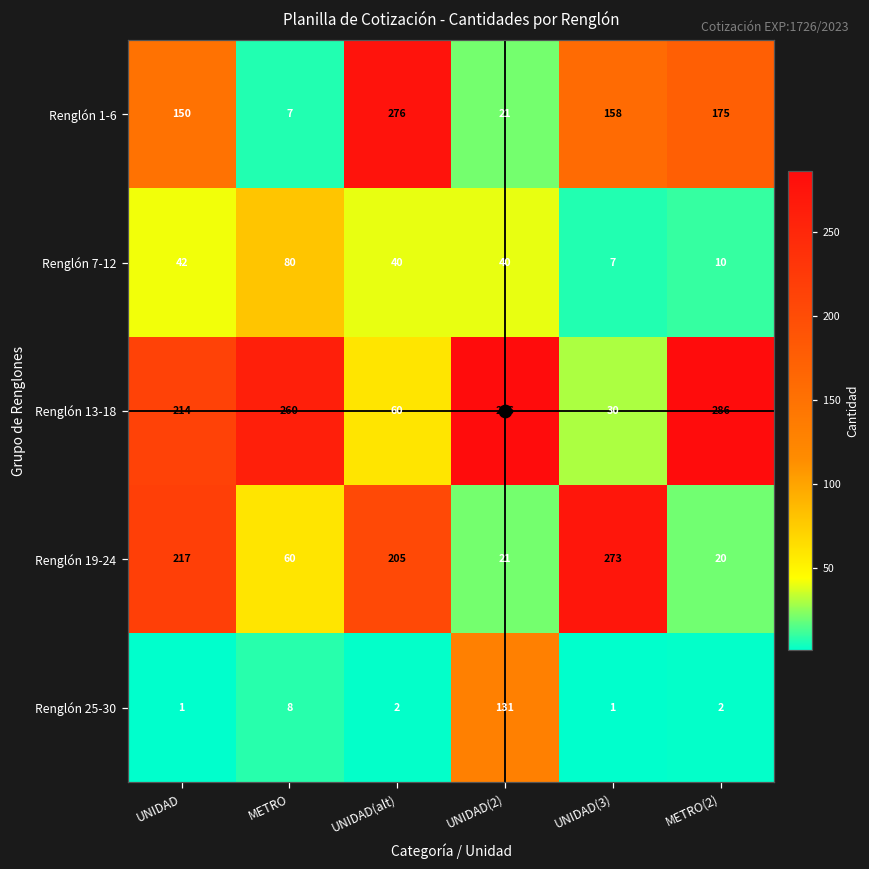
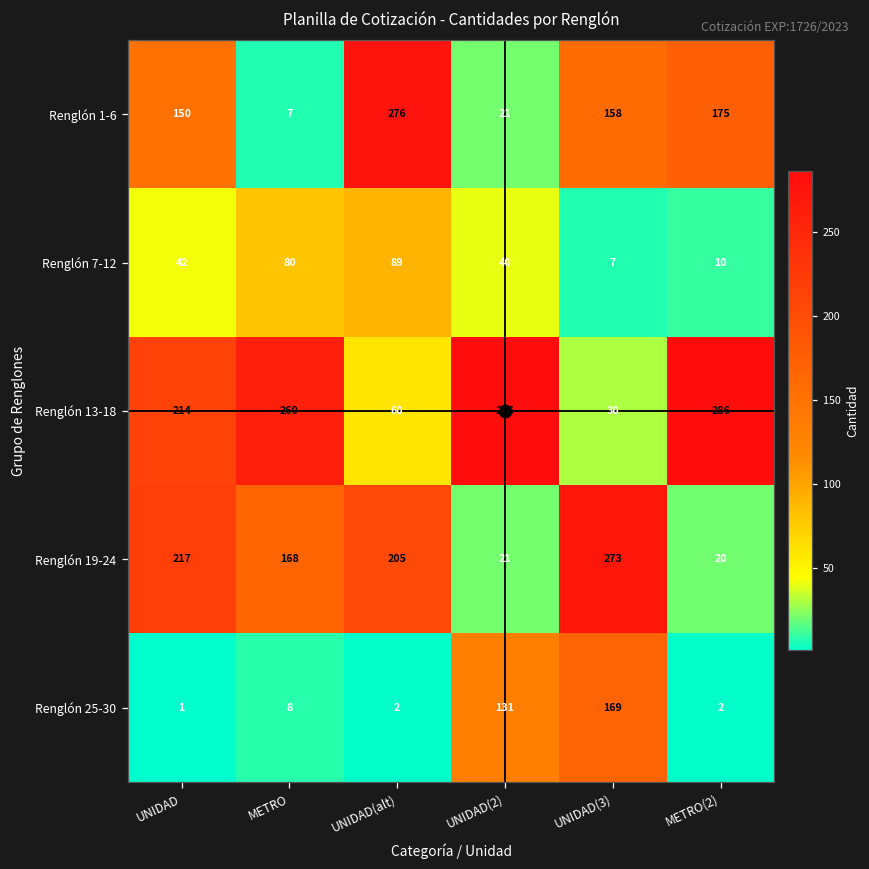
  {
    "Renglón 1-6": {
      "UNIDAD": 150,
      "METRO": 7,
      "UNIDAD(alt)": 276,
      "UNIDAD(2)": 21,
      "UNIDAD(3)": 158,
      "METRO(2)": 175
    },
    "Renglón 7-12": {
      "UNIDAD": 42,
      "METRO": 80,
-     "UNIDAD(alt)": 40,
+     "UNIDAD(alt)": 89,
      "UNIDAD(2)": 40,
      "UNIDAD(3)": 7,
      "METRO(2)": 10
    },
    "Renglón 13-18": {
      "UNIDAD": 214,
      "METRO": 260,
      "UNIDAD(alt)": 60,
      "UNIDAD(3)": 30,
      "METRO(2)": 286
    },
    "Renglón 19-24": {
      "UNIDAD": 217,
-     "METRO": 60,
+     "METRO": 168,
      "UNIDAD(alt)": 205,
      "UNIDAD(2)": 21,
      "UNIDAD(3)": 273,
      "METRO(2)": 20
    },
    "Renglón 25-30": {
      "UNIDAD": 1,
      "METRO": 8,
      "UNIDAD(alt)": 2,
      "UNIDAD(2)": 131,
-     "UNIDAD(3)": 1,
+     "UNIDAD(3)": 169,
      "METRO(2)": 2
    }
  }
